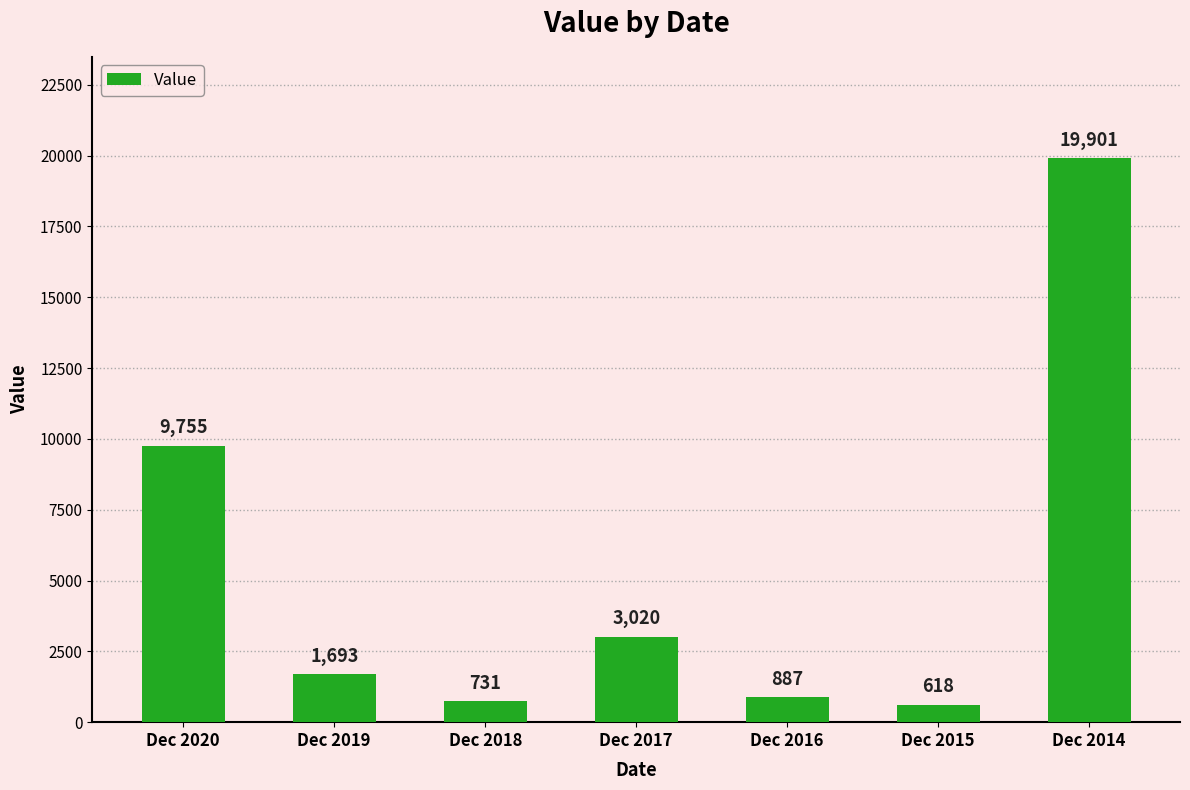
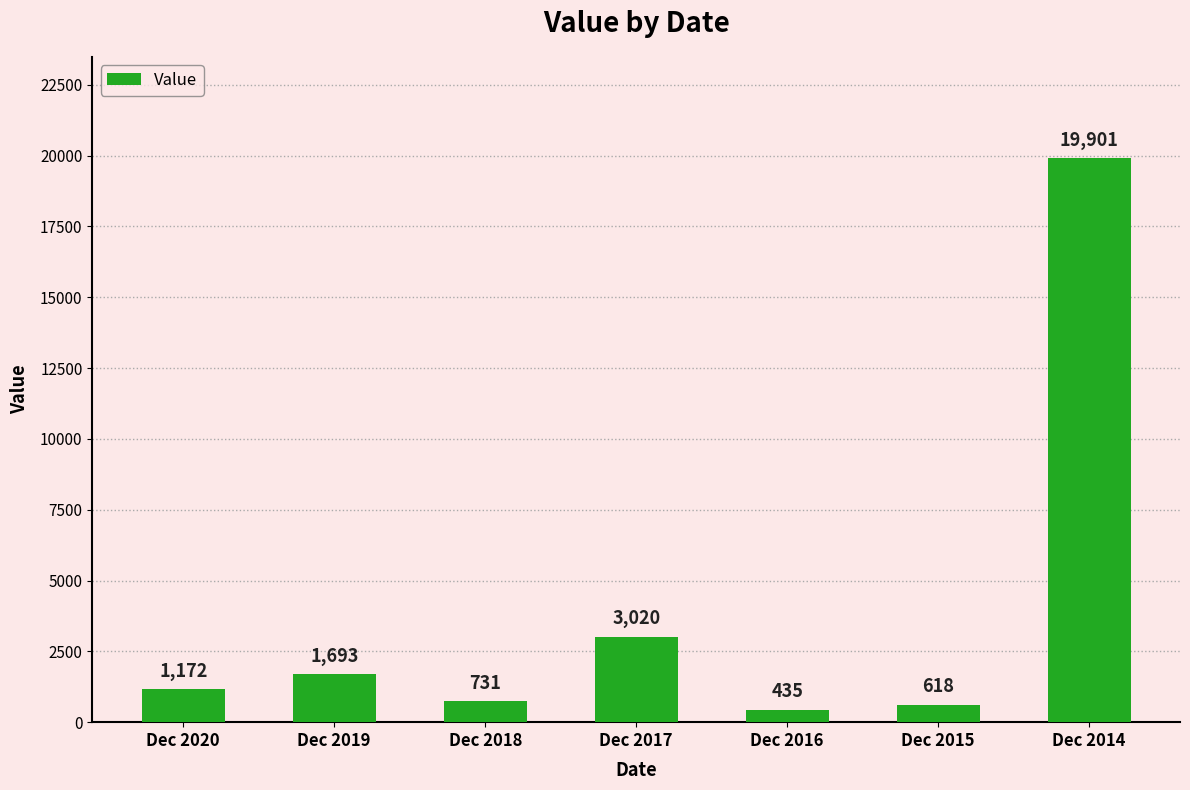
  {
-   "Dec 2020": "9,755",
+   "Dec 2020": "1,172",
    "Dec 2019": "1,693",
    "Dec 2018": "731",
    "Dec 2017": "3,020",
-   "Dec 2016": "887",
+   "Dec 2016": "435",
    "Dec 2015": "618",
    "Dec 2014": "19,901"
  }
